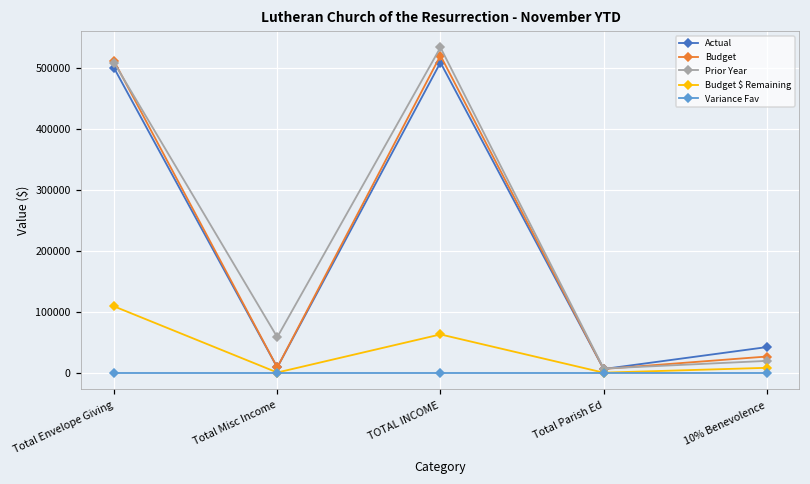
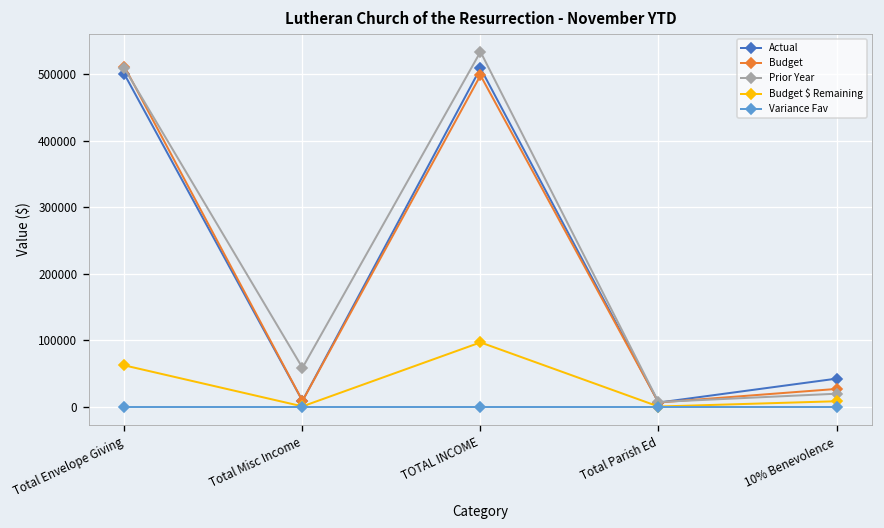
  {
    "Budget": {
-     "TOTAL INCOME": 520000,
+     "TOTAL INCOME": 500000,
      "10% Benevolence": 30000
    },
    "Prior Year": {
      "Total Misc Income": 60000,
      "TOTAL INCOME": 530000,
      "10% Benevolence": 20000
    },
    "Budget $ Remaining": {
-     "Total Envelope Giving": 110000,
-     "TOTAL INCOME": 60000,
+     "Total Envelope Giving": 60000,
+     "TOTAL INCOME": 100000,
      "10% Benevolence": 10000
    }
  }
